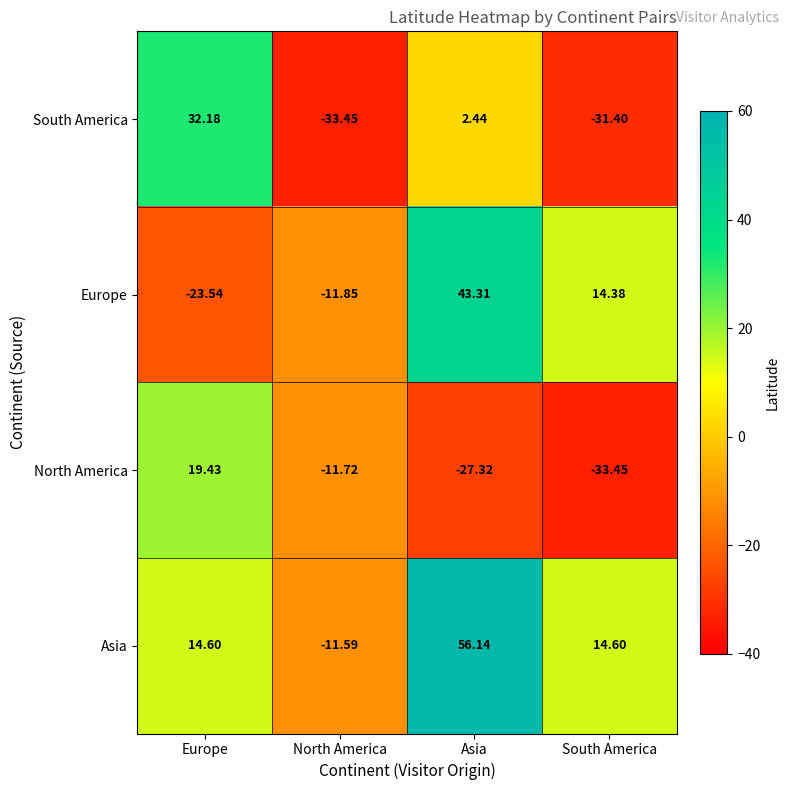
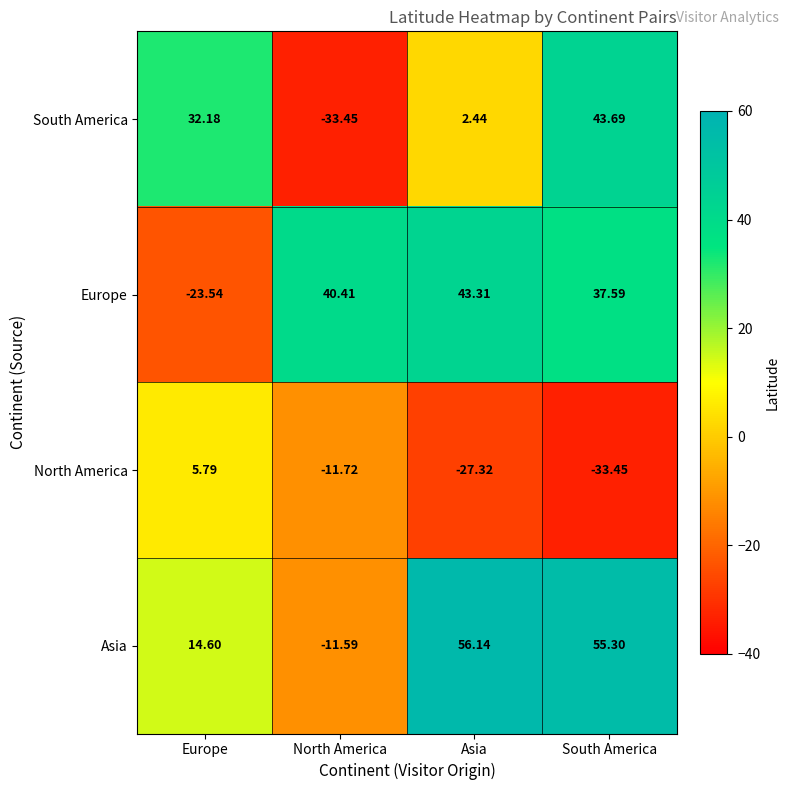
  {
    "South America": {
      "Europe": 32.18,
      "North America": -33.45,
      "Asia": 2.44,
-     "South America": -31.40
+     "South America": 43.69
    },
    "Europe": {
      "Europe": -23.54,
-     "North America": -11.85,
+     "North America": 40.41,
      "Asia": 43.31,
-     "South America": 14.38
+     "South America": 37.59
    },
    "North America": {
-     "Europe": 19.43,
+     "Europe": 5.79,
      "North America": -11.72,
      "Asia": -27.32,
      "South America": -33.45
    },
    "Asia": {
      "Europe": 14.60,
      "North America": -11.59,
      "Asia": 56.14,
-     "South America": 14.60
+     "South America": 55.30
    }
  }
